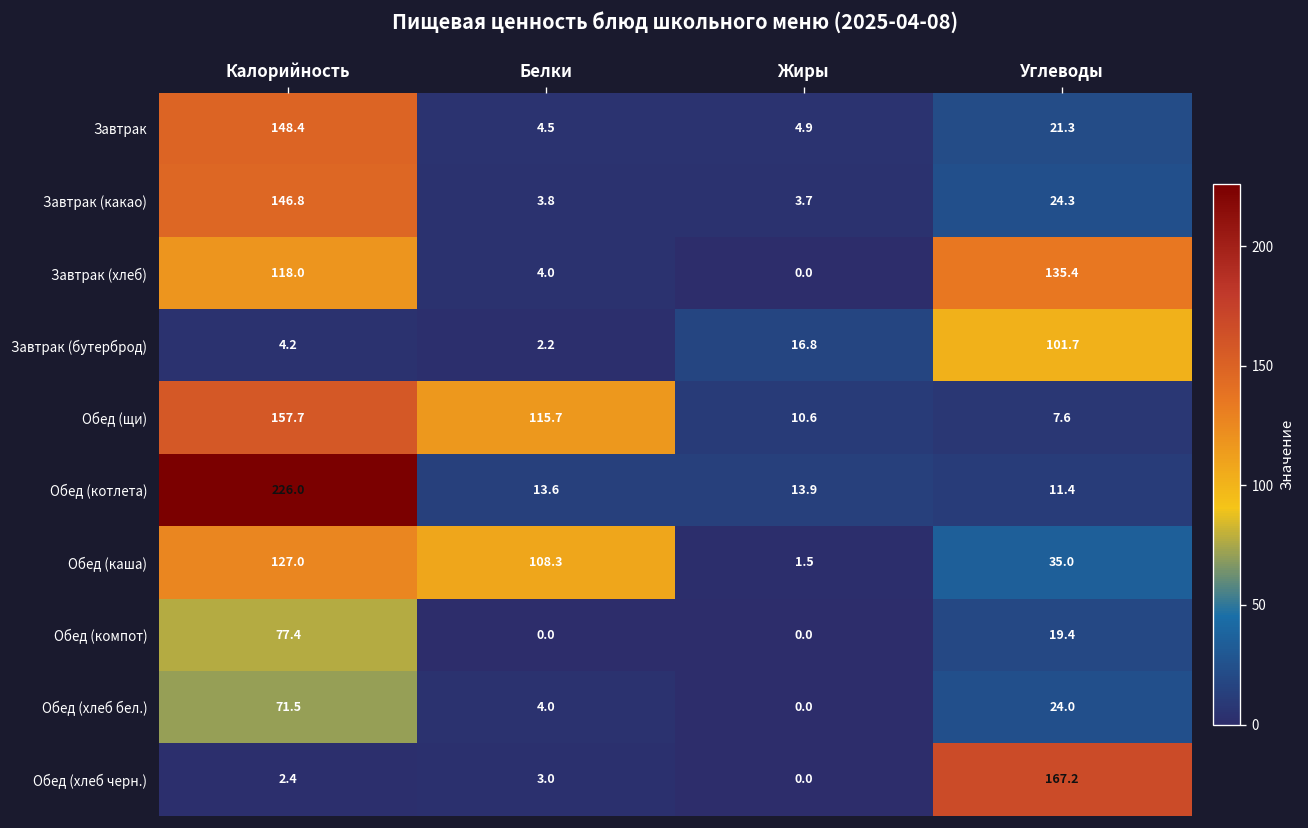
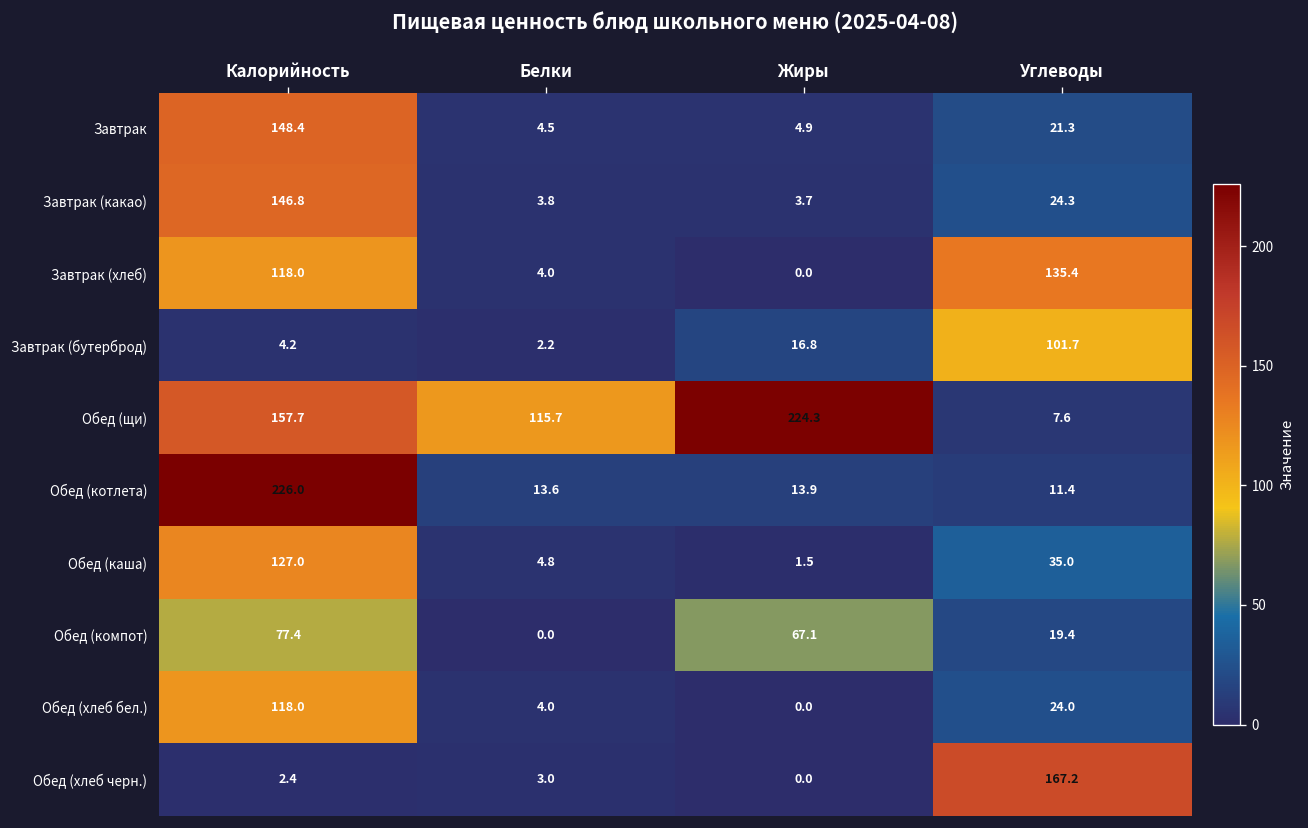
  {
    "Завтрак": {
      "Калорийность": 148.4,
      "Белки": 4.5,
      "Жиры": 4.9,
      "Углеводы": 21.3
    },
    "Завтрак (какао)": {
      "Калорийность": 146.8,
      "Белки": 3.8,
      "Жиры": 3.7,
      "Углеводы": 24.3
    },
    "Завтрак (хлеб)": {
      "Калорийность": 118.0,
      "Белки": 4.0,
      "Жиры": 0.0,
      "Углеводы": 135.4
    },
    "Завтрак (бутерброд)": {
      "Калорийность": 4.2,
      "Белки": 2.2,
      "Жиры": 16.8,
      "Углеводы": 101.7
    },
    "Обед (щи)": {
      "Калорийность": 157.7,
      "Белки": 115.7,
-     "Жиры": 10.6,
+     "Жиры": 224.3,
      "Углеводы": 7.6
    },
    "Обед (котлета)": {
      "Калорийность": 226.0,
      "Белки": 13.6,
      "Жиры": 13.9,
      "Углеводы": 11.4
    },
    "Обед (каша)": {
      "Калорийность": 127.0,
-     "Белки": 108.3,
+     "Белки": 4.8,
      "Жиры": 1.5,
      "Углеводы": 35.0
    },
    "Обед (компот)": {
      "Калорийность": 77.4,
      "Белки": 0.0,
-     "Жиры": 0.0,
+     "Жиры": 67.1,
      "Углеводы": 19.4
    },
    "Обед (хлеб бел.)": {
-     "Калорийность": 71.5,
+     "Калорийность": 118.0,
      "Белки": 4.0,
      "Жиры": 0.0,
      "Углеводы": 24.0
    },
    "Обед (хлеб черн.)": {
      "Калорийность": 2.4,
      "Белки": 3.0,
      "Жиры": 0.0,
      "Углеводы": 167.2
    }
  }
